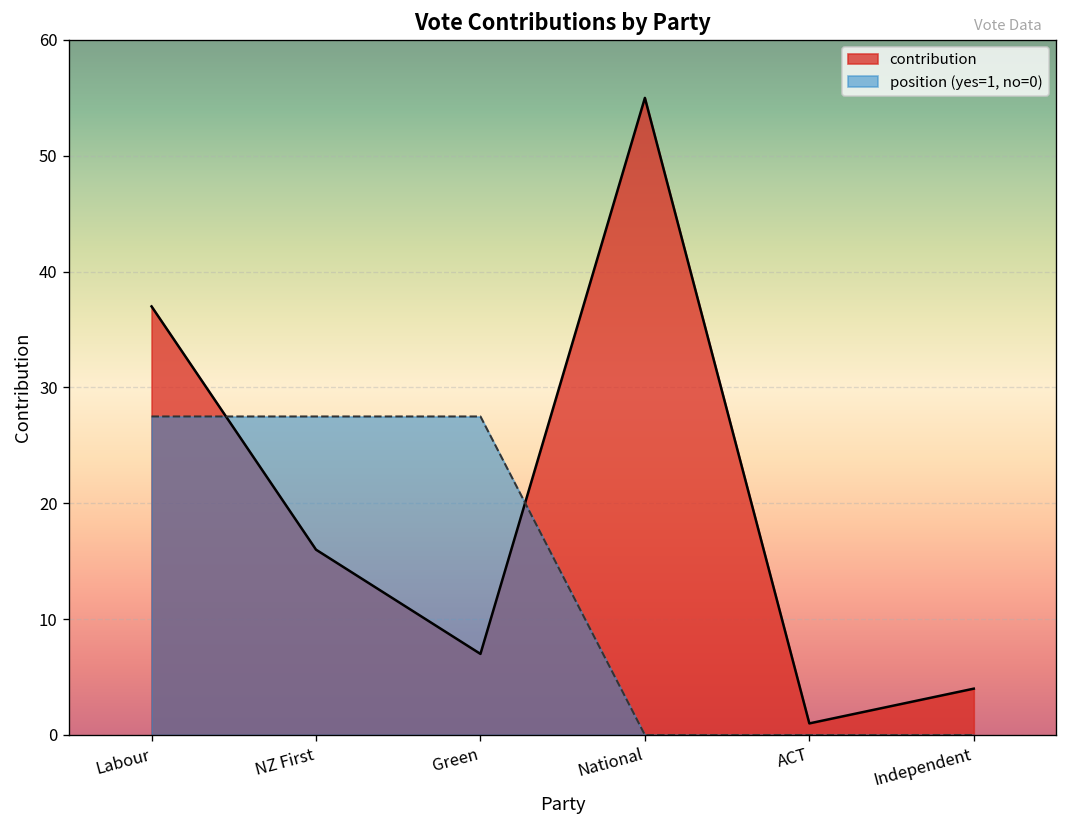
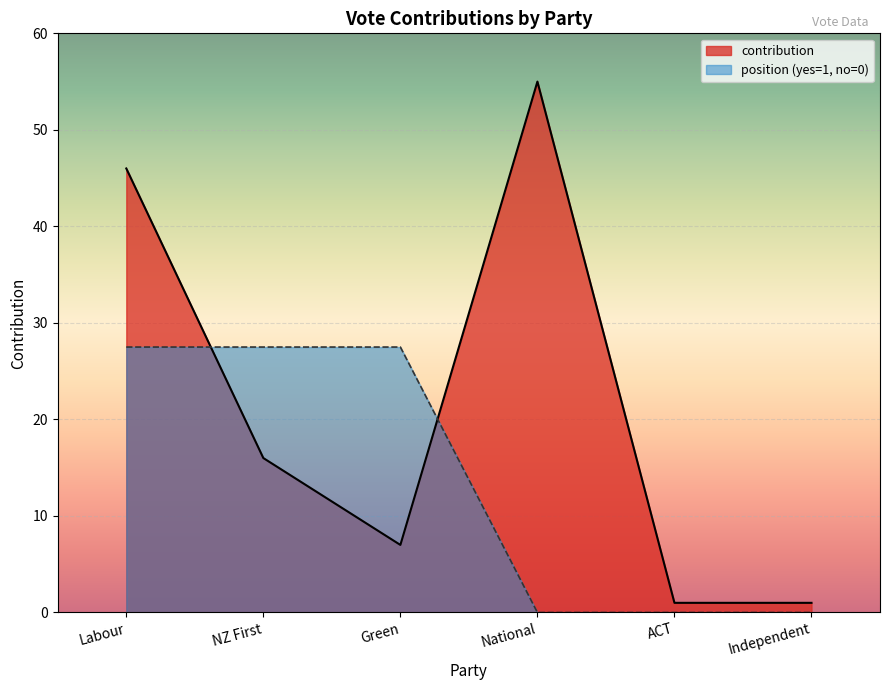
  {
    "contribution": {
-     "Labour": 37,
+     "Labour": 46,
      "NZ First": 16,
      "Green": 7,
      "National": 55,
      "ACT": 1,
-     "Independent": 4
+     "Independent": 1
    },
    "position (yes=1, no=0)": {
      "Labour": 28,
      "NZ First": 28,
      "Green": 28,
      "National": 0,
      "ACT": 0,
      "Independent": 0
    }
  }
